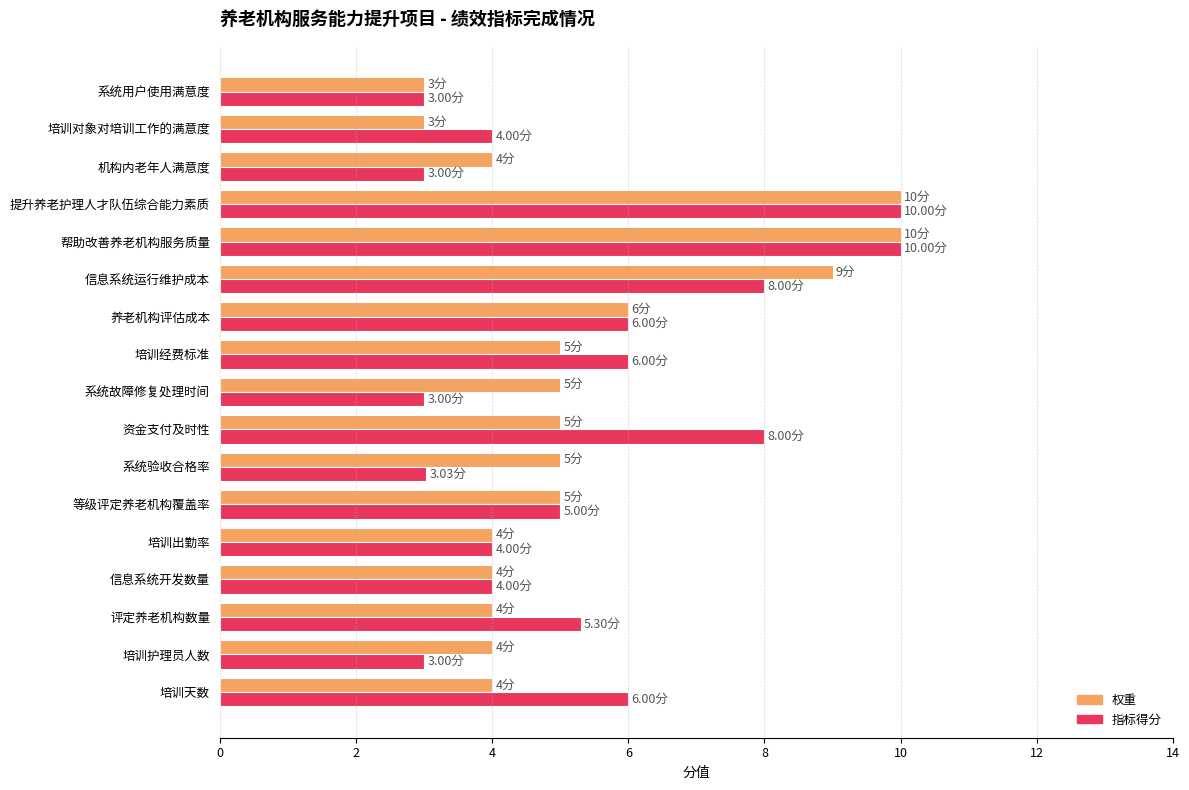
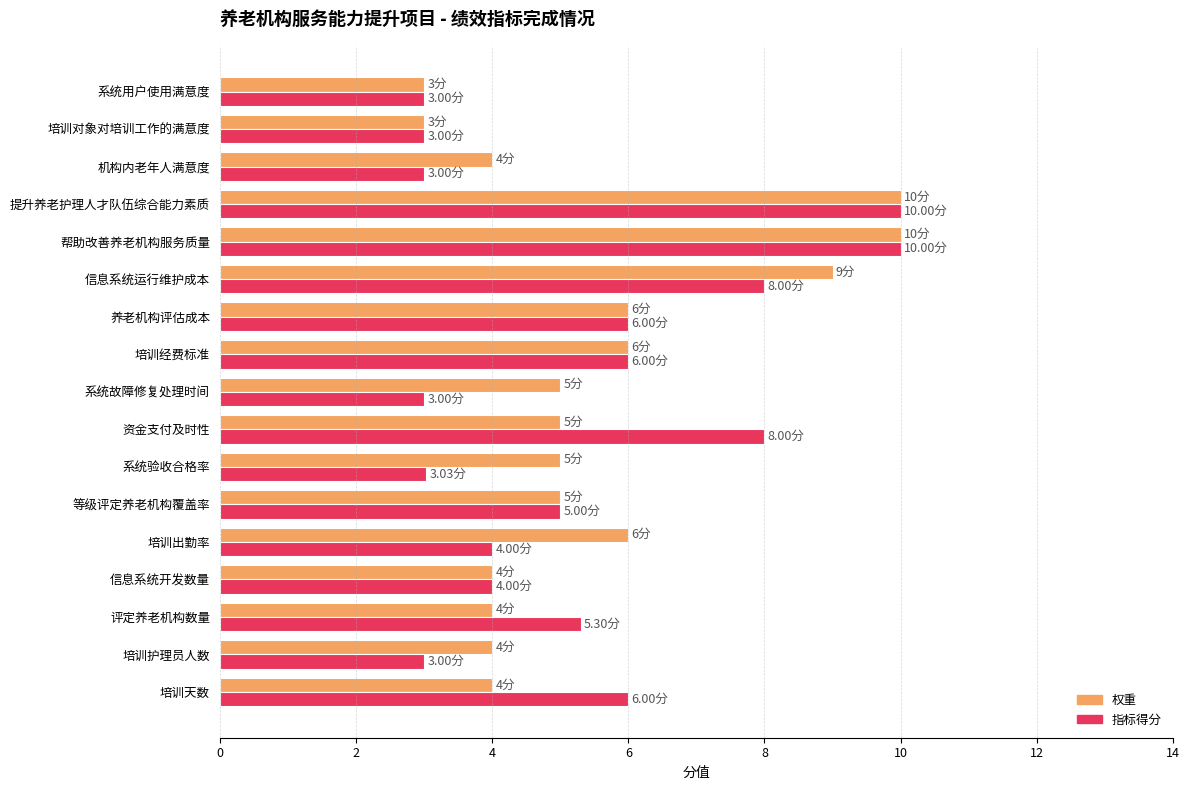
  {
    "权重": {
      "系统用户使用满意度": "3分",
      "培训对象对培训工作的满意度": "3分",
      "机构内老年人满意度": "4分",
      "提升养老护理人才队伍综合能力素质": "10分",
      "帮助改善养老机构服务质量": "10分",
      "信息系统运行维护成本": "9分",
      "养老机构评估成本": "6分",
-     "培训经费标准": "5分",
+     "培训经费标准": "6分",
      "系统故障修复处理时间": "5分",
      "资金支付及时性": "5分",
      "系统验收合格率": "5分",
      "等级评定养老机构覆盖率": "5分",
-     "培训出勤率": "4分",
+     "培训出勤率": "6分",
      "信息系统开发数量": "4分",
      "评定养老机构数量": "4分",
      "培训护理员人数": "4分",
      "培训天数": "4分"
    },
    "指标得分": {
      "系统用户使用满意度": "3.00分",
-     "培训对象对培训工作的满意度": "4.00分",
+     "培训对象对培训工作的满意度": "3.00分",
      "机构内老年人满意度": "3.00分",
      "提升养老护理人才队伍综合能力素质": "10.00分",
      "帮助改善养老机构服务质量": "10.00分",
      "信息系统运行维护成本": "8.00分",
      "养老机构评估成本": "6.00分",
      "培训经费标准": "6.00分",
      "系统故障修复处理时间": "3.00分",
      "资金支付及时性": "8.00分",
      "系统验收合格率": "3.03分",
      "等级评定养老机构覆盖率": "5.00分",
      "培训出勤率": "4.00分",
      "信息系统开发数量": "4.00分",
      "评定养老机构数量": "5.30分",
      "培训护理员人数": "3.00分",
      "培训天数": "6.00分"
    }
  }
